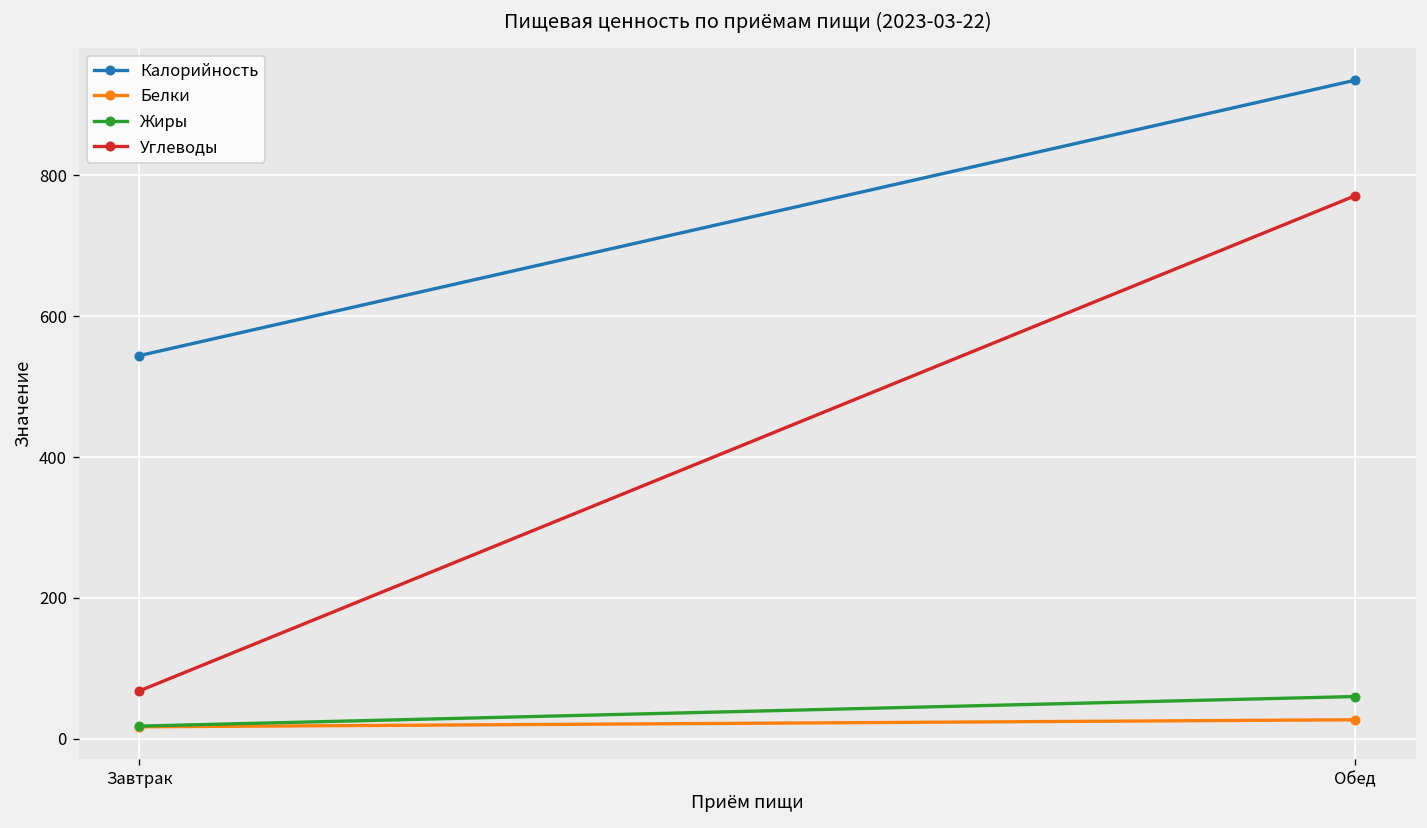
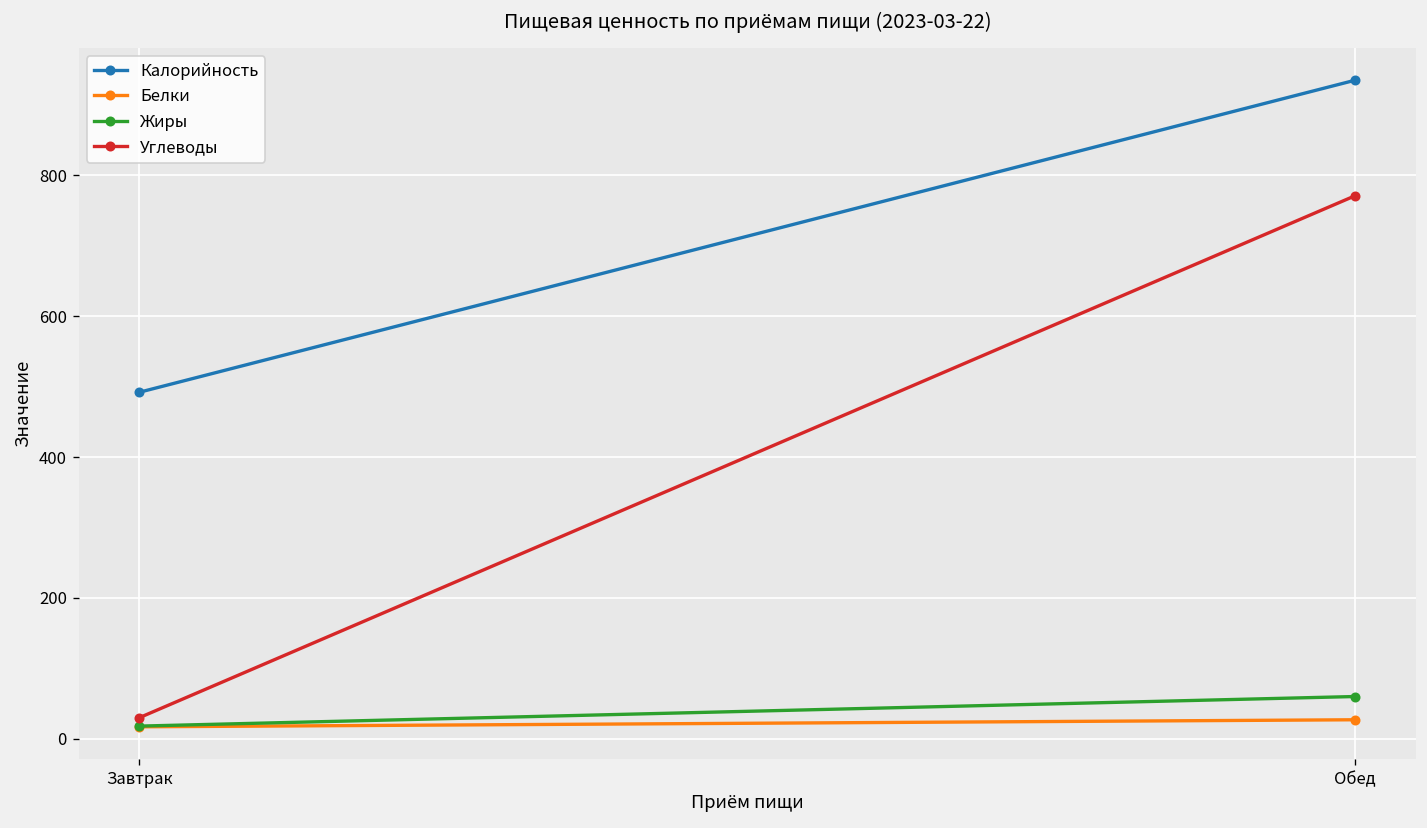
  {
    "Калорийность": {
-     "Завтрак": 540,
+     "Завтрак": 490,
      "Обед": 940
    },
    "Белки": {
      "Обед": 30
    },
    "Жиры": {
      "Обед": 60
    },
    "Углеводы": {
-     "Завтрак": 70,
+     "Завтрак": 30,
      "Обед": 770
    }
  }
